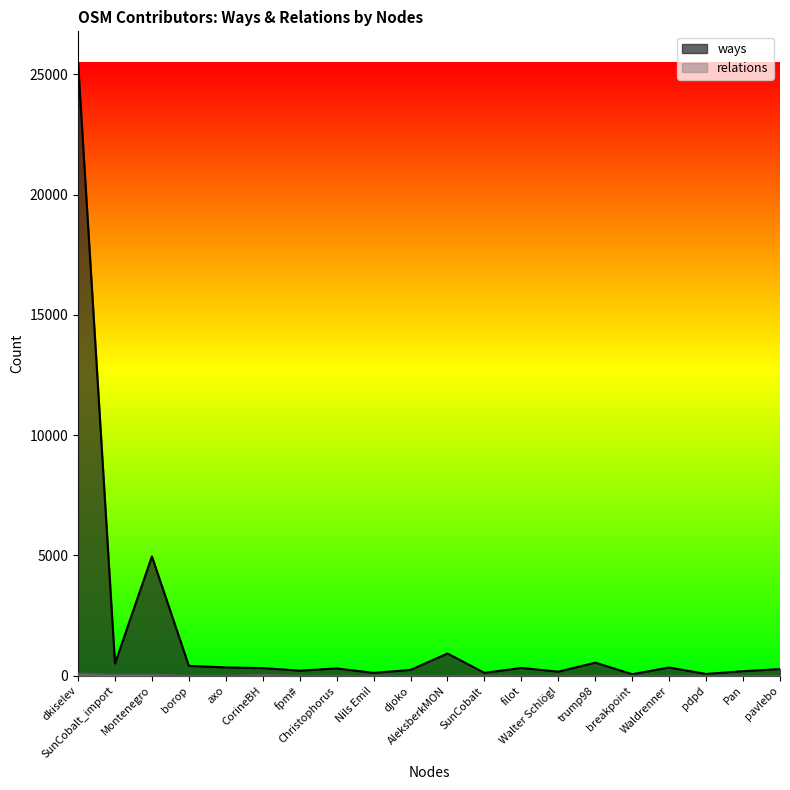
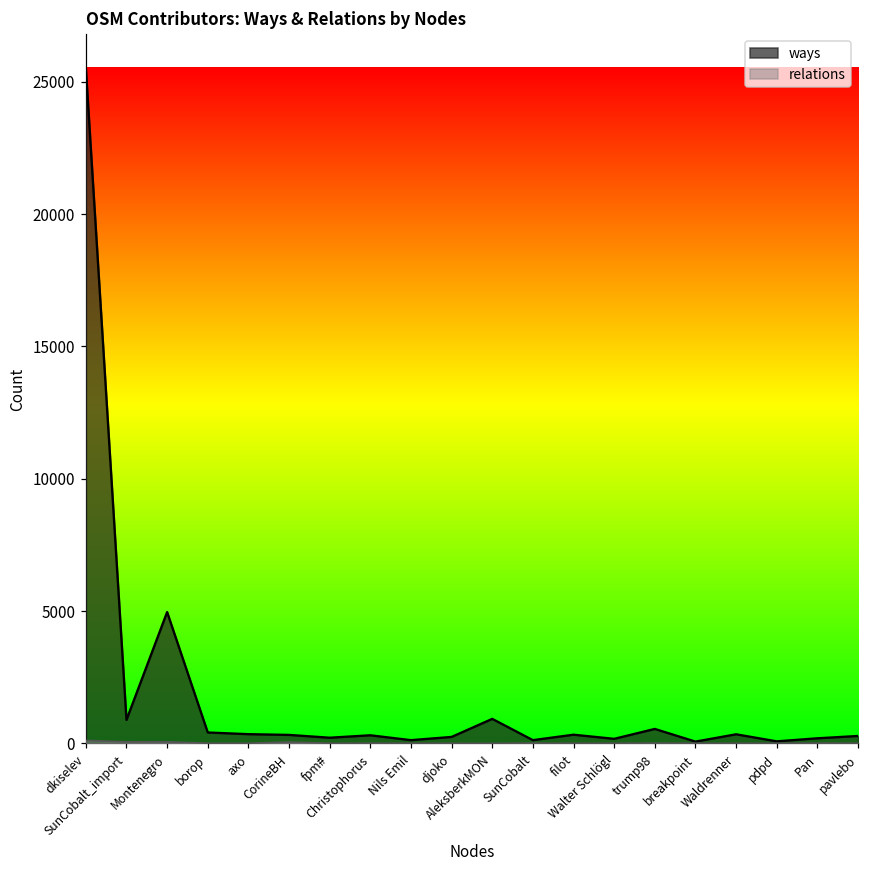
  {
    "ways": {
      "dkiselev": 25500,
-     "SunCobalt_import": 500,
+     "SunCobalt_import": 900,
      "Montenegro": 5000,
      "borop": 400,
      "axo": 300,
      "CorineBH": 300,
      "fpm#": 200,
      "Christophorus": 300,
      "Nils Emil": 100,
      "djoko": 200,
      "AleksberkMON": 900,
      "SunCobalt": 100,
      "filot": 300,
      "Walter Schlögl": 200,
      "trump98": 500,
      "Waldrenner": 300,
      "Pan": 200,
      "pavlebo": 300
    },
    "relations": {
      "dkiselev": 100,
      "SunCobalt_import": 100,
      "Montenegro": 100,
      "borop": 0,
      "axo": 0,
      "CorineBH": 0,
      "fpm#": 0,
      "Christophorus": 0,
      "Nils Emil": 0,
      "djoko": 0,
      "AleksberkMON": 0,
      "SunCobalt": 0,
      "filot": 0,
      "Walter Schlögl": 0,
      "trump98": 0,
      "Waldrenner": 0,
      "Pan": 0,
      "pavlebo": 0
    }
  }
